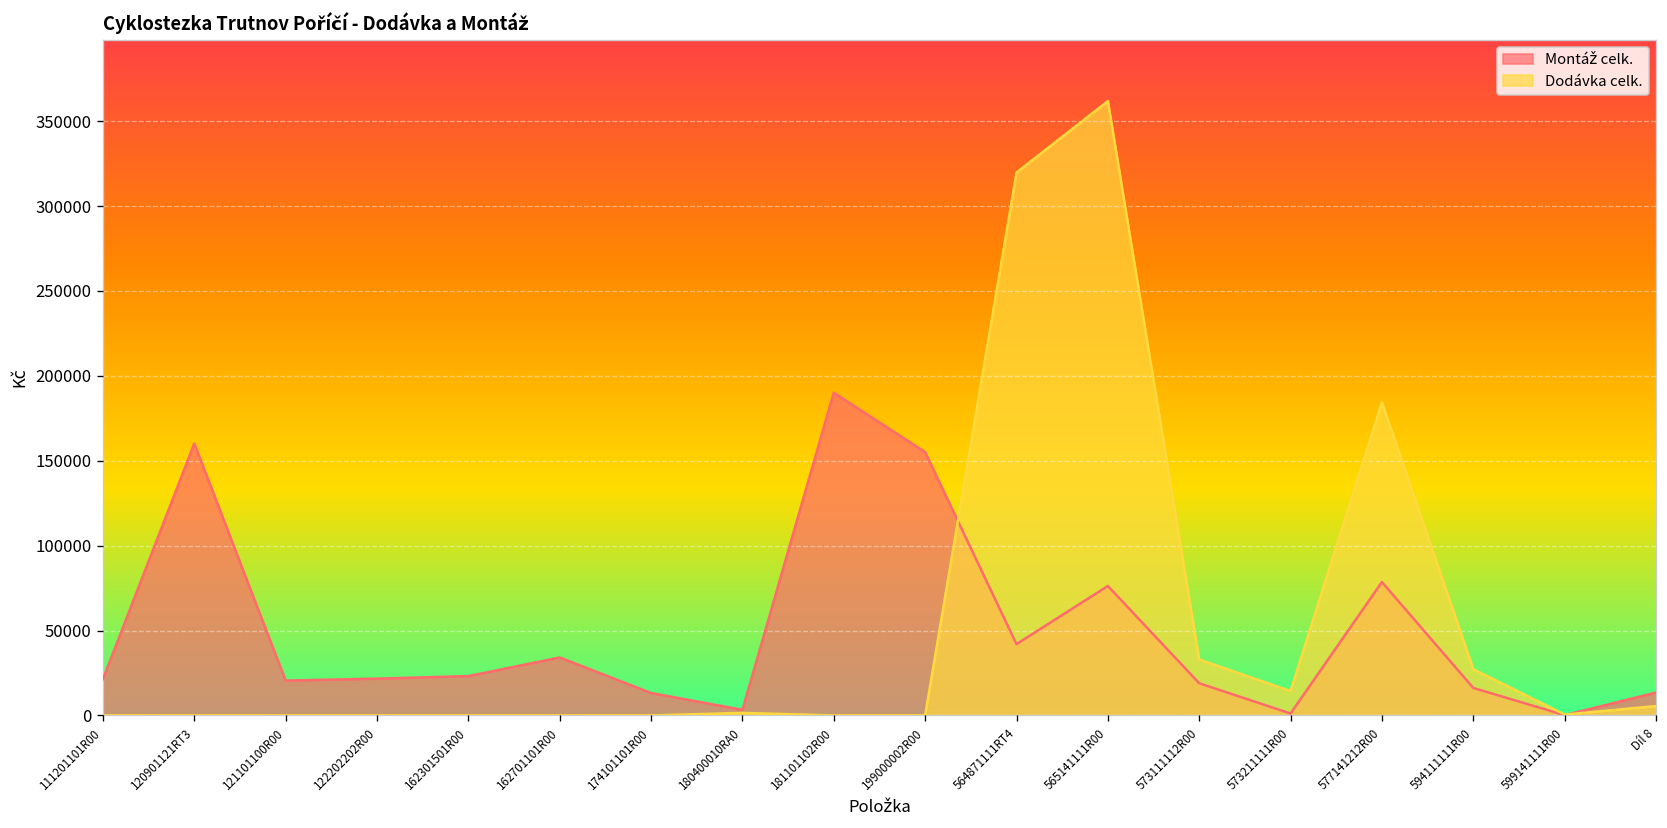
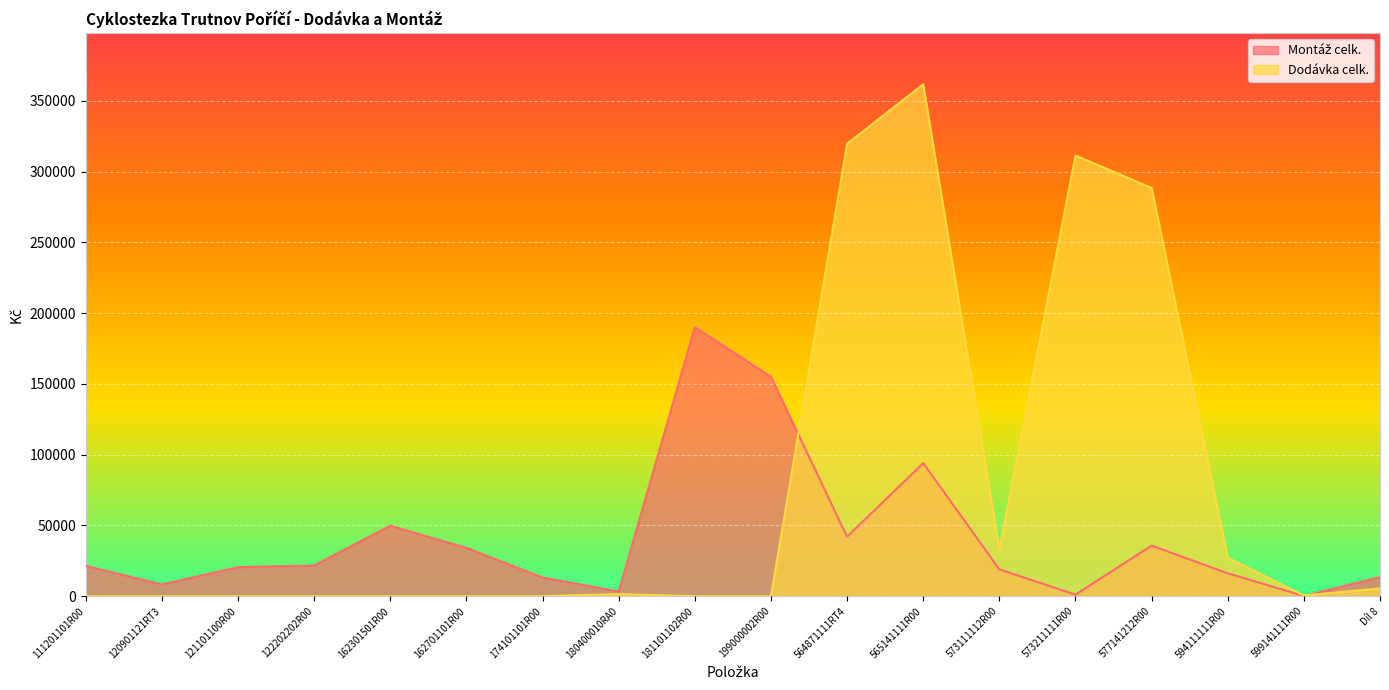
  {
    "Montáž celk.": {
      "111201101R00": 21000,
-     "120901121RT3": 160000,
+     "120901121RT3": 8000,
      "121101100R00": 21000,
      "122202202R00": 22000,
-     "162301501R00": 23000,
+     "162301501R00": 50000,
      "162701101R00": 34000,
      "174101101R00": 13000,
      "180400010RA0": 3000,
      "181101102R00": 190000,
      "199000002R00": 155000,
      "564871111RT4": 42000,
-     "565141111R00": 76000,
+     "565141111R00": 94000,
      "573111112R00": 19000,
      "573211111R00": 1000,
-     "577141212R00": 79000,
+     "577141212R00": 36000,
      "594111111R00": 16000,
      "Díl 8": 13000
    },
    "Dodávka celk.": {
      "111201101R00": 0,
      "120901121RT3": 0,
      "121101100R00": 0,
      "122202202R00": 0,
      "162301501R00": 0,
      "162701101R00": 0,
      "174101101R00": 0,
      "180400010RA0": 1000,
      "181101102R00": 0,
      "199000002R00": 0,
      "564871111RT4": 320000,
      "565141111R00": 362000,
      "573111112R00": 33000,
-     "573211111R00": 14000,
-     "577141212R00": 184000,
+     "573211111R00": 311000,
+     "577141212R00": 289000,
      "594111111R00": 27000,
      "Díl 8": 6000
    }
  }
